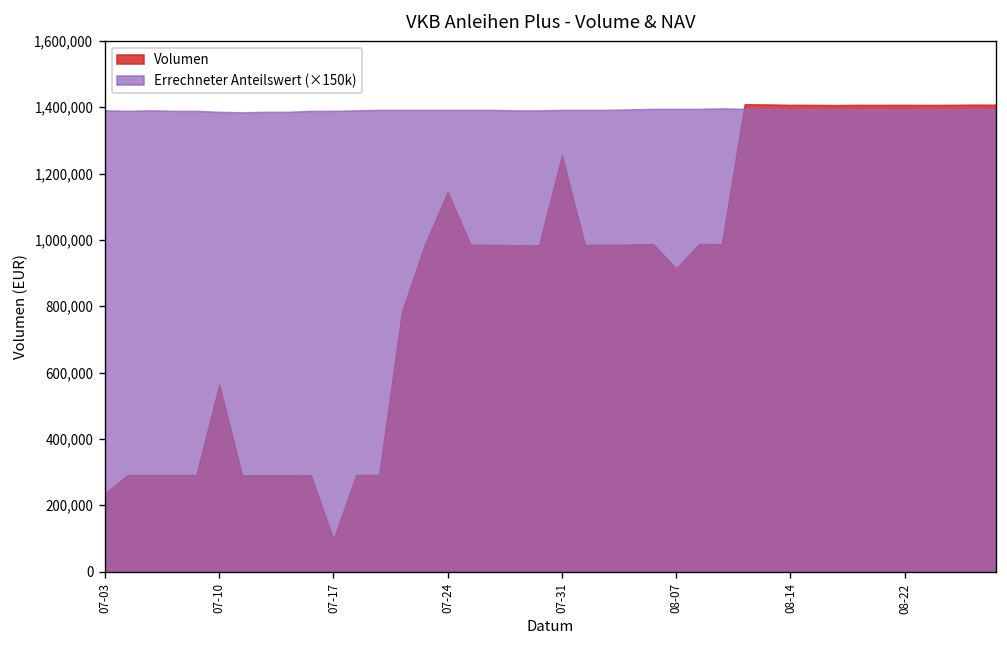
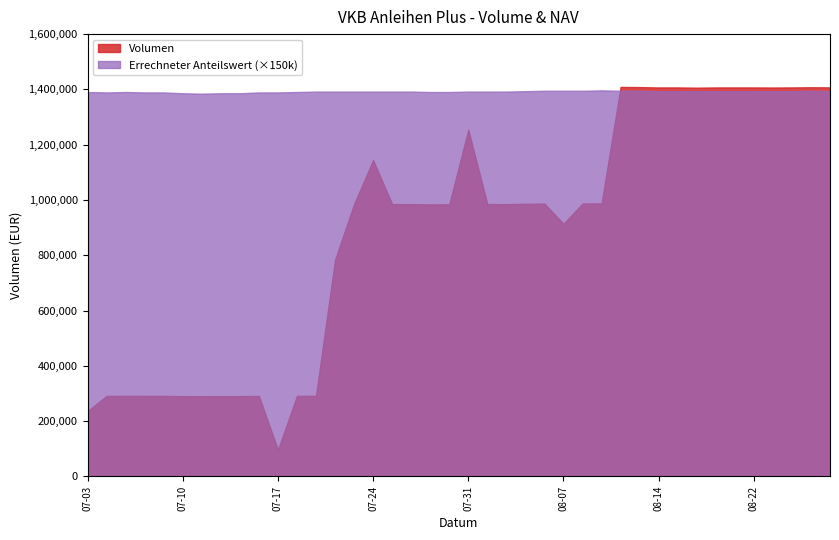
  {
    "Volumen": {
      "07-03": "240,000",
-     "07-10": "560,000",
+     "07-10": "290,000",
      "07-17": "100,000",
      "07-24": "1,140,000",
      "07-31": "1,250,000",
      "08-07": "910,000",
      "08-14": "1,410,000",
      "08-22": "1,410,000"
    },
    "Errechneter Anteilswert (×150k)": {
      "07-03": "1,390,000",
      "07-10": "1,390,000",
      "07-17": "1,390,000",
      "07-24": "1,390,000",
      "07-31": "1,390,000",
      "08-07": "1,400,000",
      "08-14": "1,390,000",
      "08-22": "1,390,000"
    }
  }
